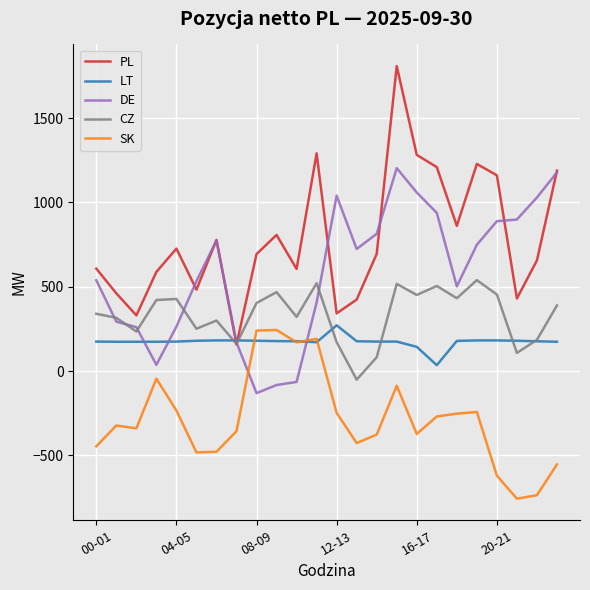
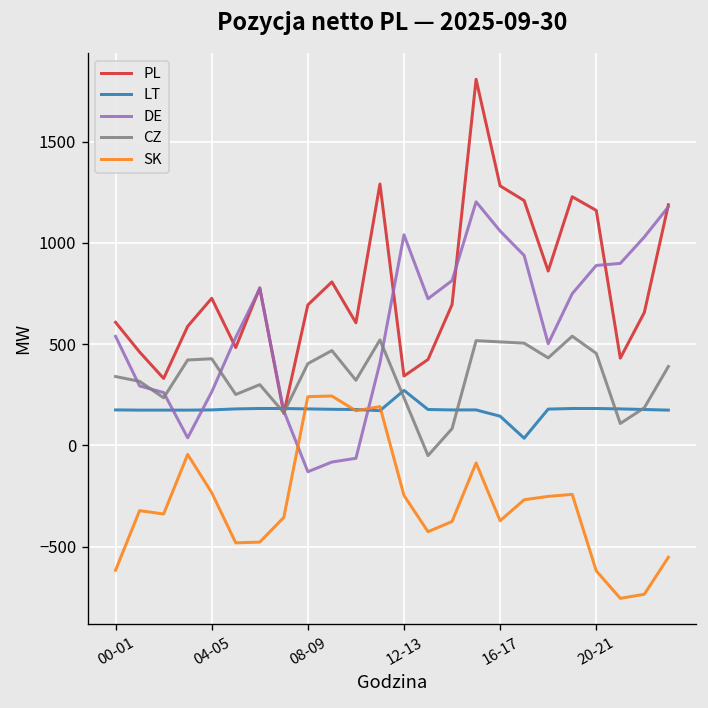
  {
    "PL": {
      "00-01": 610,
      "04-05": 730,
      "08-09": 690,
      "12-13": 340,
      "16-17": 1280,
      "20-21": 1160
    },
    "LT": {
      "00-01": 180,
      "04-05": 180,
      "08-09": 180,
      "12-13": 270,
      "16-17": 140,
      "20-21": 180
    },
    "DE": {
      "00-01": 540,
      "04-05": 260,
      "08-09": -130,
      "12-13": 1040,
      "16-17": 1060,
      "20-21": 890
    },
    "CZ": {
      "00-01": 340,
      "04-05": 430,
      "08-09": 400,
-     "12-13": 170,
-     "16-17": 450,
+     "12-13": 240,
+     "16-17": 510,
      "20-21": 450
    },
    "SK": {
-     "00-01": -450,
+     "00-01": -620,
      "04-05": -230,
      "08-09": 240,
      "12-13": -250,
      "16-17": -370,
      "20-21": -620
    }
  }
